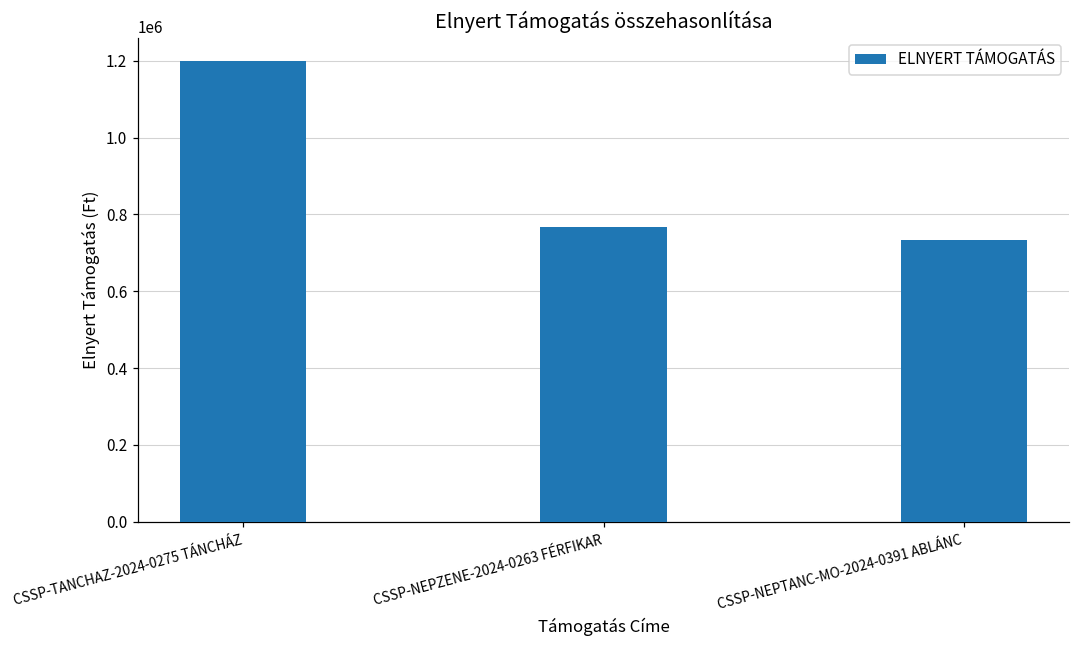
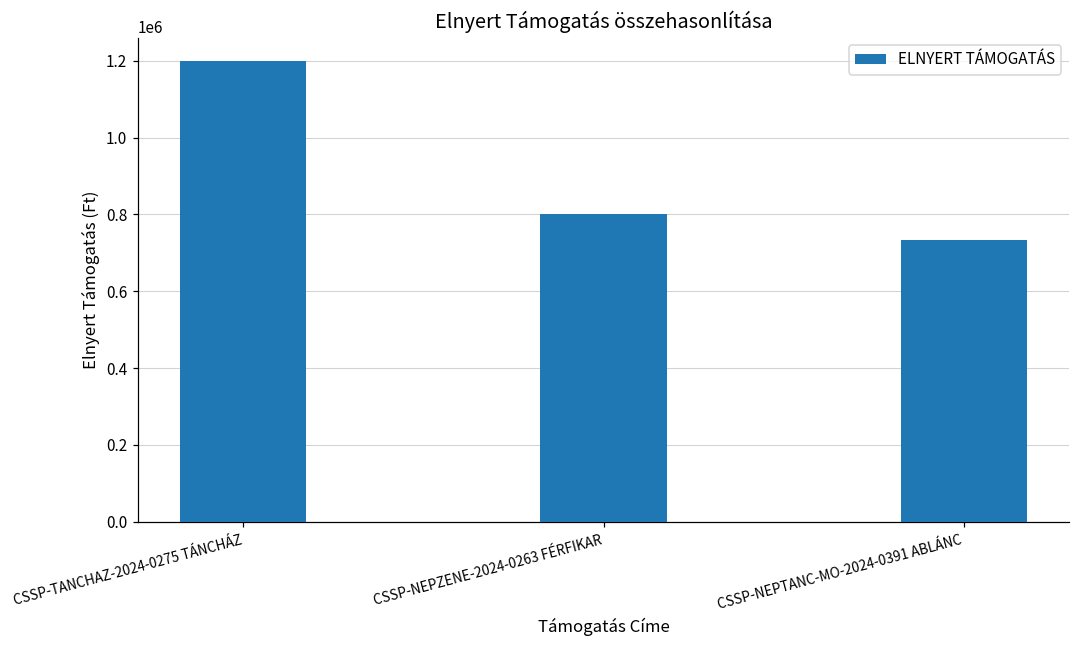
  {
    "CSSP-TANCHAZ-2024-0275 TÁNCHÁZ": 1200000,
-   "CSSP-NEPZENE-2024-0263 FÉRFIKAR": 770000,
+   "CSSP-NEPZENE-2024-0263 FÉRFIKAR": 800000,
    "CSSP-NEPTANC-MO-2024-0391 ABLÁNC": 730000
  }
